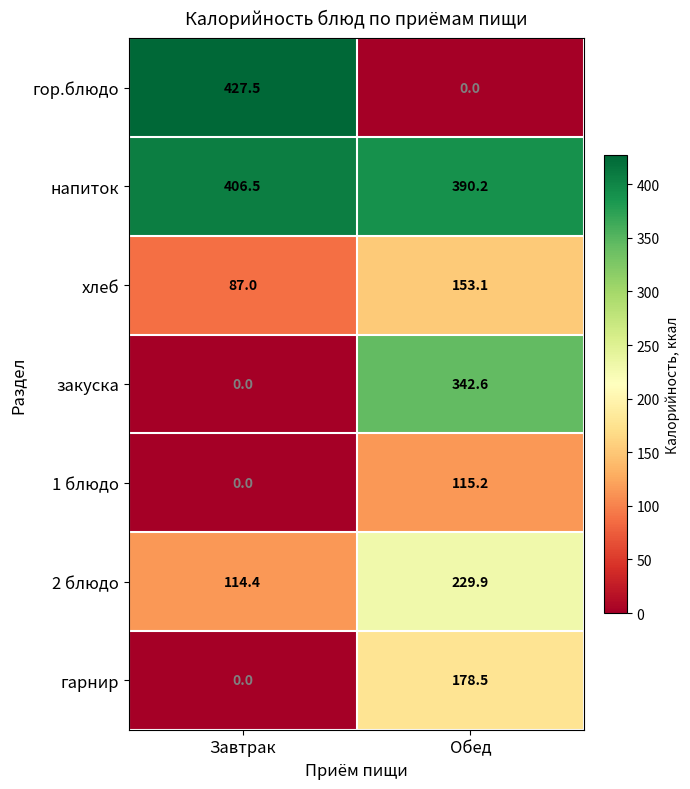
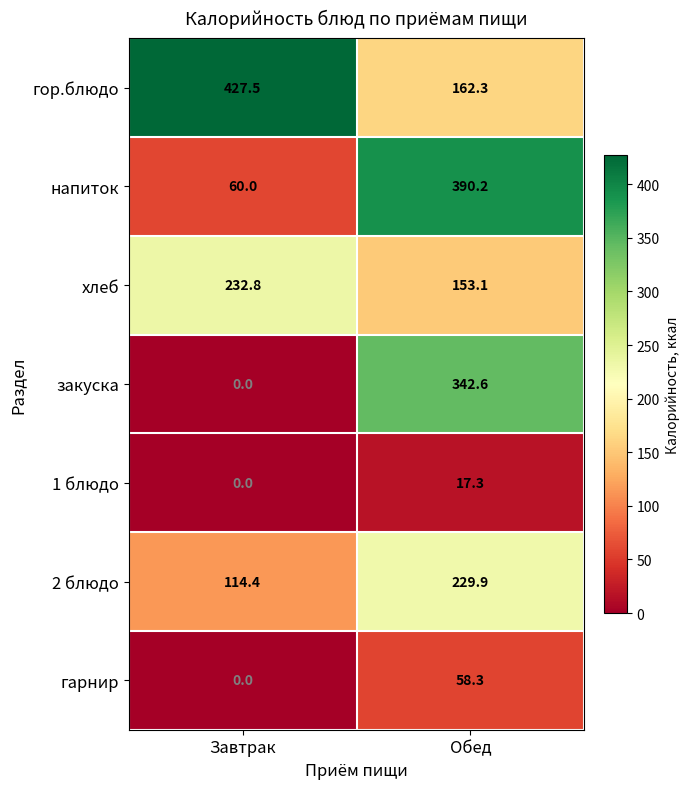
  {
    "гор.блюдо": {
      "Завтрак": 427.5,
-     "Обед": 0.0
+     "Обед": 162.3
    },
    "напиток": {
-     "Завтрак": 406.5,
+     "Завтрак": 60.0,
      "Обед": 390.2
    },
    "хлеб": {
-     "Завтрак": 87.0,
+     "Завтрак": 232.8,
      "Обед": 153.1
    },
    "закуска": {
      "Завтрак": 0.0,
      "Обед": 342.6
    },
    "1 блюдо": {
      "Завтрак": 0.0,
-     "Обед": 115.2
+     "Обед": 17.3
    },
    "2 блюдо": {
      "Завтрак": 114.4,
      "Обед": 229.9
    },
    "гарнир": {
      "Завтрак": 0.0,
-     "Обед": 178.5
+     "Обед": 58.3
    }
  }
